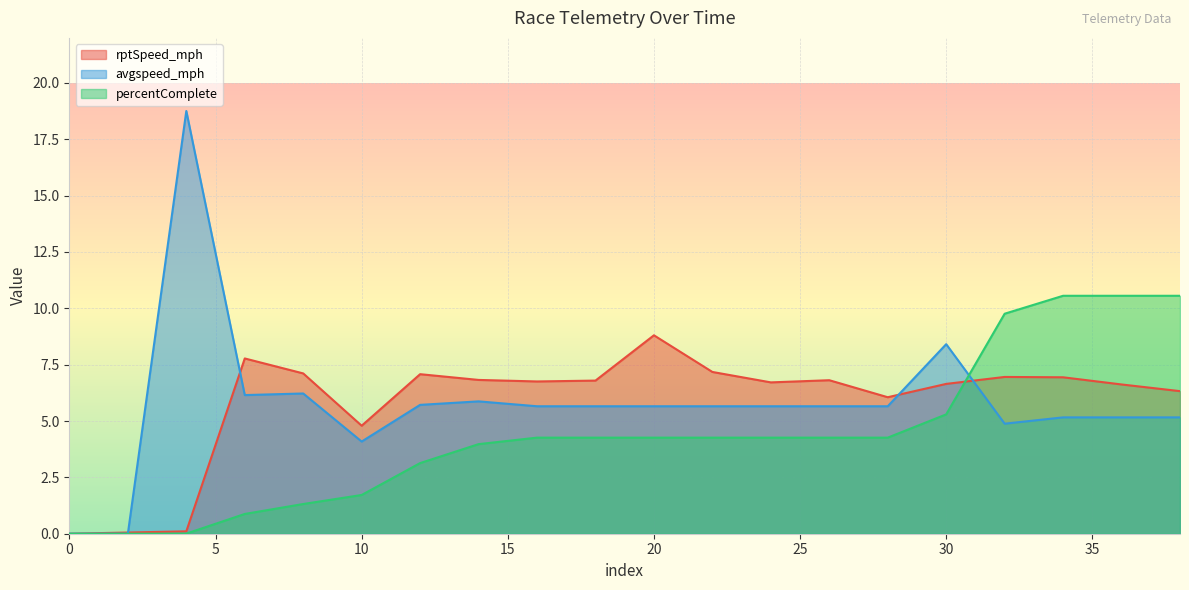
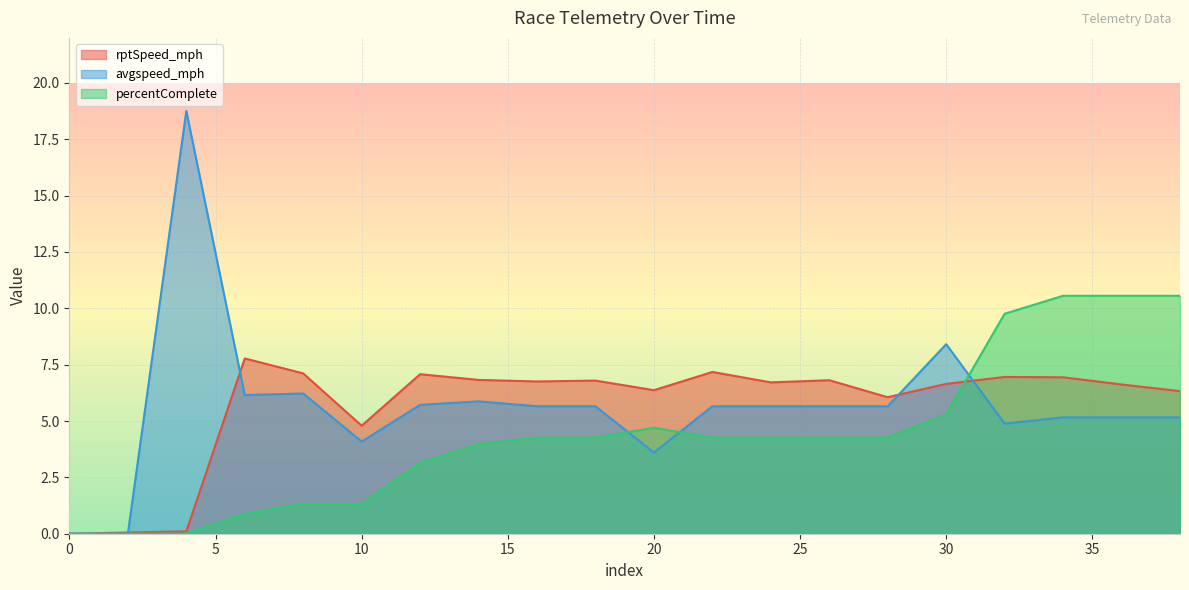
  {
    "rptSpeed_mph": {
      "10": 4.8,
-     "20": 8.8,
+     "20": 6.4,
      "30": 6.6
    },
    "avgspeed_mph": {
      "10": 4.1,
-     "20": 5.7,
+     "20": 3.6,
      "30": 8.4
    },
    "percentComplete": {
-     "10": 1.7,
-     "20": 4.3,
+     "10": 1.3,
+     "20": 4.7,
      "30": 5.3
    }
  }
